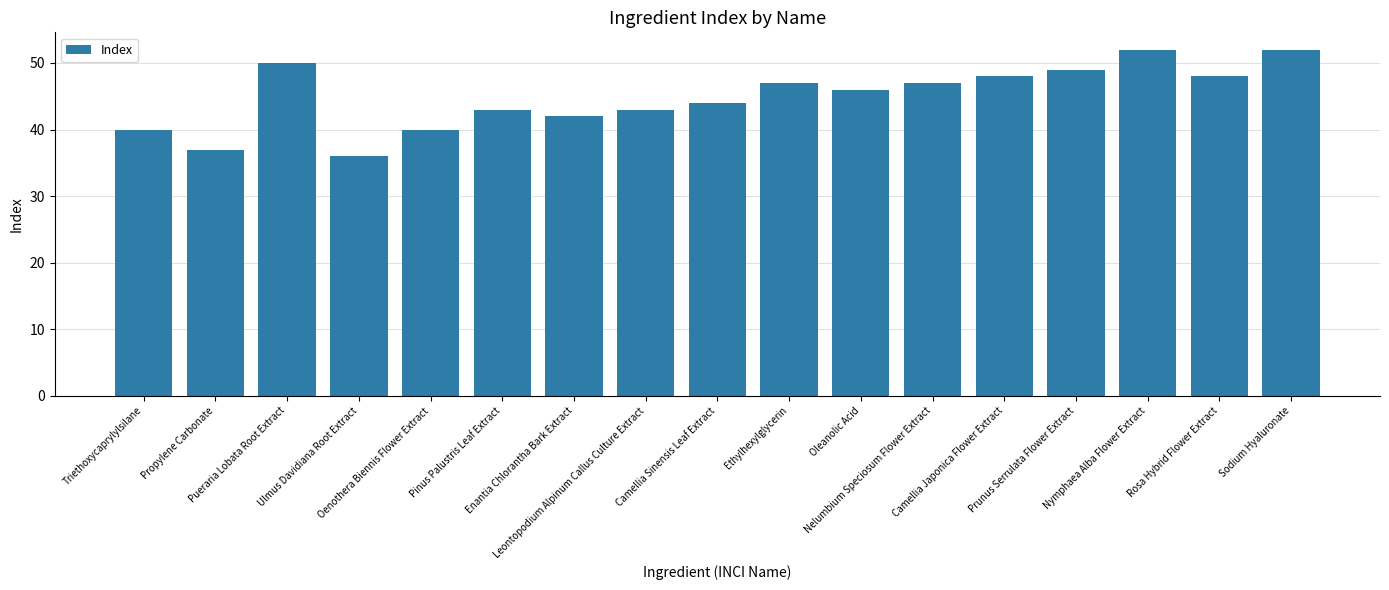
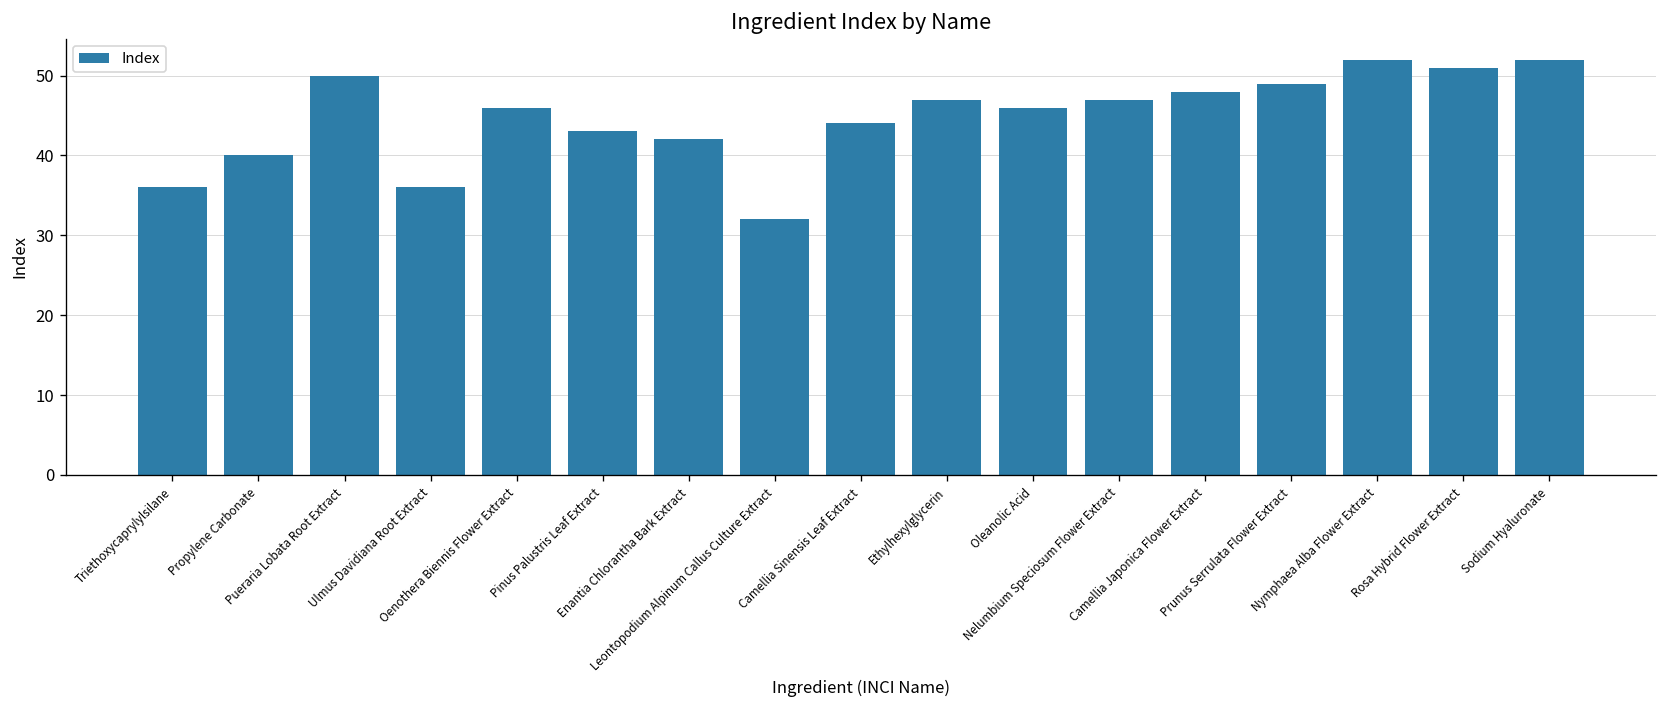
  {
-   "Triethoxycaprylylsilane": 40,
-   "Propylene Carbonate": 37,
+   "Triethoxycaprylylsilane": 36,
+   "Propylene Carbonate": 40,
    "Pueraria Lobata Root Extract": 50,
    "Ulmus Davidiana Root Extract": 36,
-   "Oenothera Biennis Flower Extract": 40,
+   "Oenothera Biennis Flower Extract": 46,
    "Pinus Palustris Leaf Extract": 43,
    "Enantia Chlorantha Bark Extract": 42,
-   "Leontopodium Alpinum Callus Culture Extract": 43,
+   "Leontopodium Alpinum Callus Culture Extract": 32,
    "Camellia Sinensis Leaf Extract": 44,
    "Ethylhexylglycerin": 47,
    "Oleanolic Acid": 46,
    "Nelumbium Speciosum Flower Extract": 47,
    "Camellia Japonica Flower Extract": 48,
    "Prunus Serrulata Flower Extract": 49,
    "Nymphaea Alba Flower Extract": 52,
-   "Rosa Hybrid Flower Extract": 48,
+   "Rosa Hybrid Flower Extract": 51,
    "Sodium Hyaluronate": 52
  }
